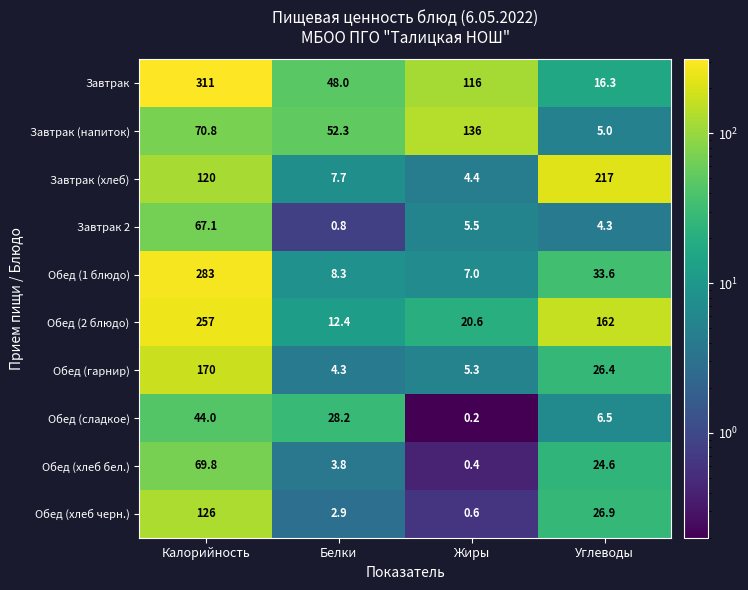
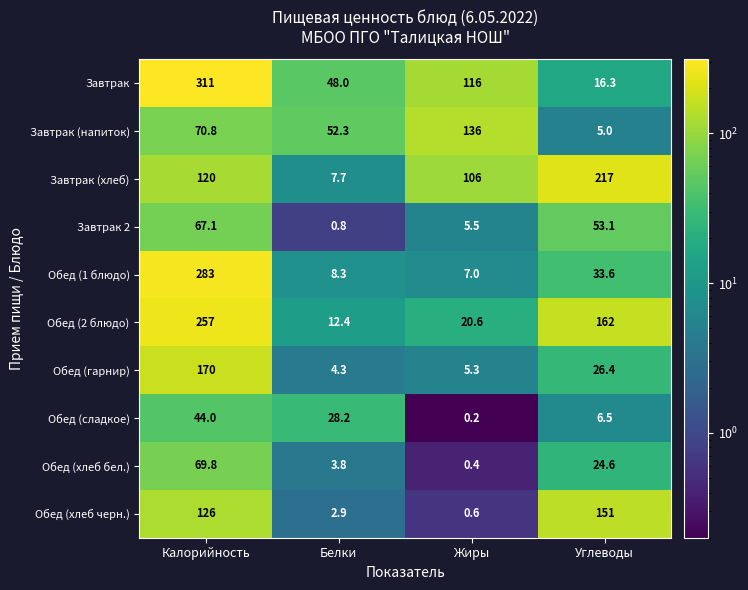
  {
    "Завтрак": {
      "Калорийность": 311,
      "Белки": 48.0,
      "Жиры": 116,
      "Углеводы": 16.3
    },
    "Завтрак (напиток)": {
      "Калорийность": 70.8,
      "Белки": 52.3,
      "Жиры": 136,
      "Углеводы": 5.0
    },
    "Завтрак (хлеб)": {
      "Калорийность": 120,
      "Белки": 7.7,
-     "Жиры": 4.4,
+     "Жиры": 106,
      "Углеводы": 217
    },
    "Завтрак 2": {
      "Калорийность": 67.1,
      "Белки": 0.8,
      "Жиры": 5.5,
-     "Углеводы": 4.3
+     "Углеводы": 53.1
    },
    "Обед (1 блюдо)": {
      "Калорийность": 283,
      "Белки": 8.3,
      "Жиры": 7.0,
      "Углеводы": 33.6
    },
    "Обед (2 блюдо)": {
      "Калорийность": 257,
      "Белки": 12.4,
      "Жиры": 20.6,
      "Углеводы": 162
    },
    "Обед (гарнир)": {
      "Калорийность": 170,
      "Белки": 4.3,
      "Жиры": 5.3,
      "Углеводы": 26.4
    },
    "Обед (сладкое)": {
      "Калорийность": 44.0,
      "Белки": 28.2,
      "Жиры": 0.2,
      "Углеводы": 6.5
    },
    "Обед (хлеб бел.)": {
      "Калорийность": 69.8,
      "Белки": 3.8,
      "Жиры": 0.4,
      "Углеводы": 24.6
    },
    "Обед (хлеб черн.)": {
      "Калорийность": 126,
      "Белки": 2.9,
      "Жиры": 0.6,
-     "Углеводы": 26.9
+     "Углеводы": 151
    }
  }
